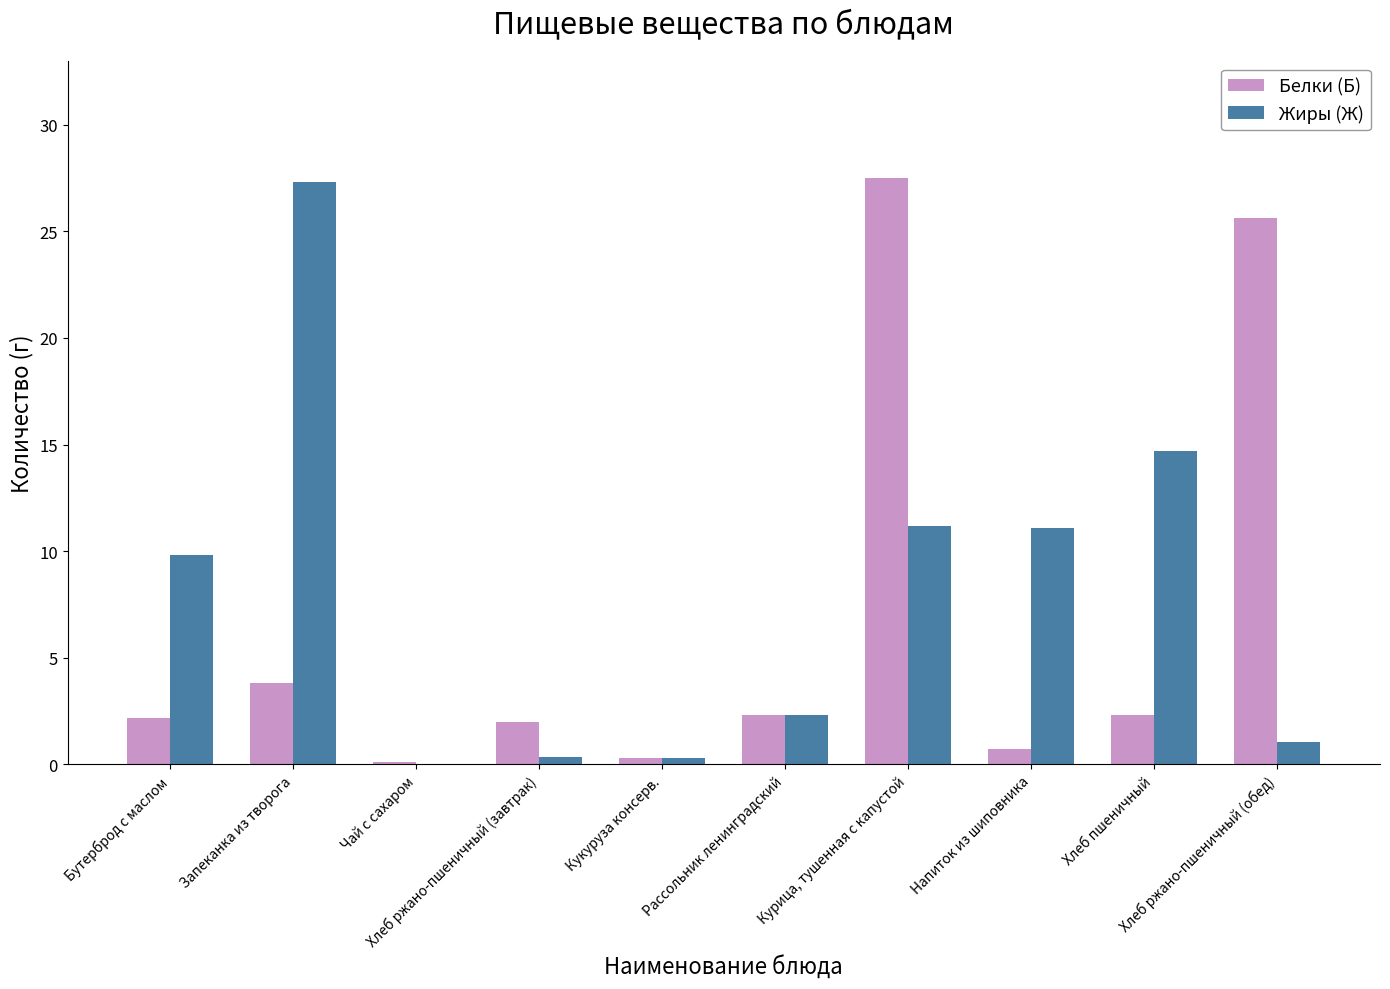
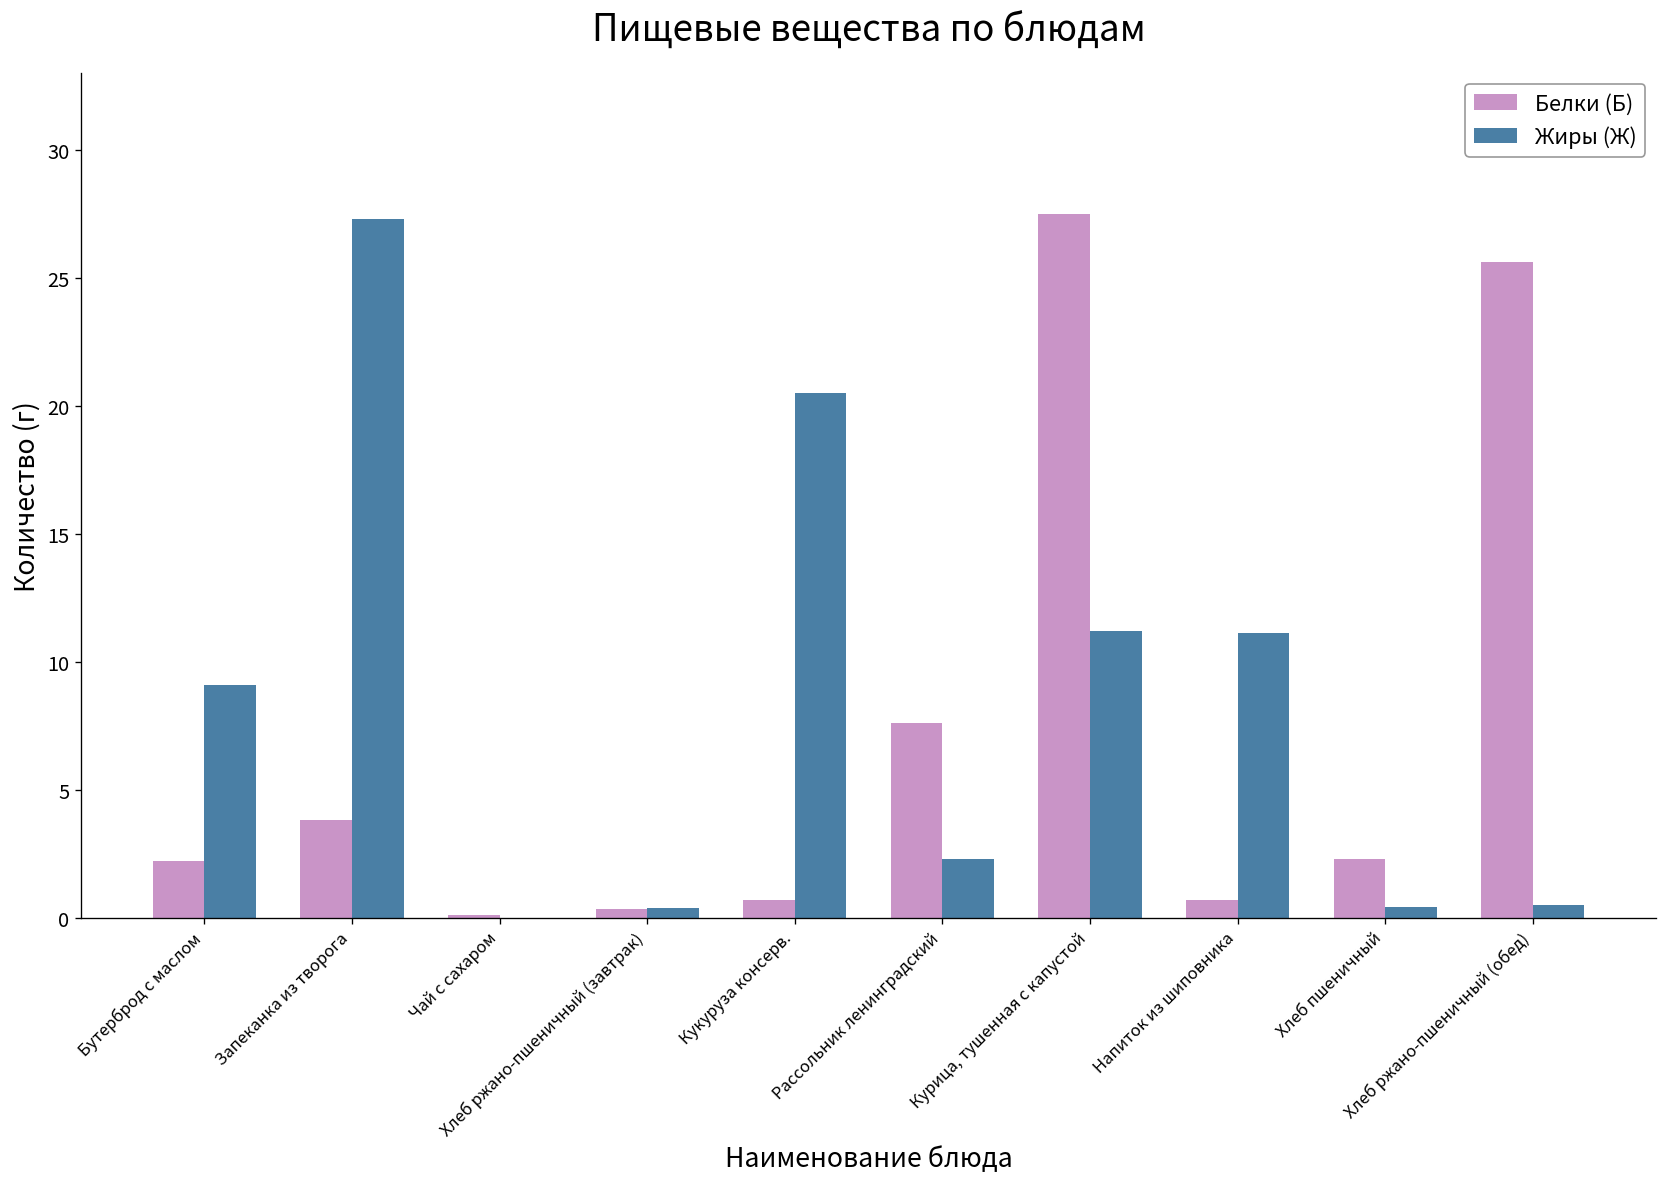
  {
    "Белки (Б)": {
      "Бутерброд с маслом": 2.2,
      "Запеканка из творога": 3.8,
-     "Хлеб ржано-пшеничный (завтрак)": 2.0,
-     "Кукуруза консерв.": 0.3,
-     "Рассольник ленинградский": 2.3,
+     "Хлеб ржано-пшеничный (завтрак)": 0.3,
+     "Кукуруза консерв.": 0.7,
+     "Рассольник ленинградский": 7.6,
      "Курица, тушенная с капустой": 27.5,
      "Напиток из шиповника": 0.7,
      "Хлеб пшеничный": 2.3,
      "Хлеб ржано-пшеничный (обед)": 25.6
    },
    "Жиры (Ж)": {
-     "Бутерброд с маслом": 9.8,
+     "Бутерброд с маслом": 9.1,
      "Запеканка из творога": 27.3,
      "Чай с сахаром": 0.0,
      "Хлеб ржано-пшеничный (завтрак)": 0.4,
-     "Кукуруза консерв.": 0.3,
+     "Кукуруза консерв.": 20.5,
      "Рассольник ленинградский": 2.3,
      "Курица, тушенная с капустой": 11.2,
      "Напиток из шиповника": 11.1,
-     "Хлеб пшеничный": 14.7,
-     "Хлеб ржано-пшеничный (обед)": 1.1
+     "Хлеб пшеничный": 0.4,
+     "Хлеб ржано-пшеничный (обед)": 0.5
    }
  }
